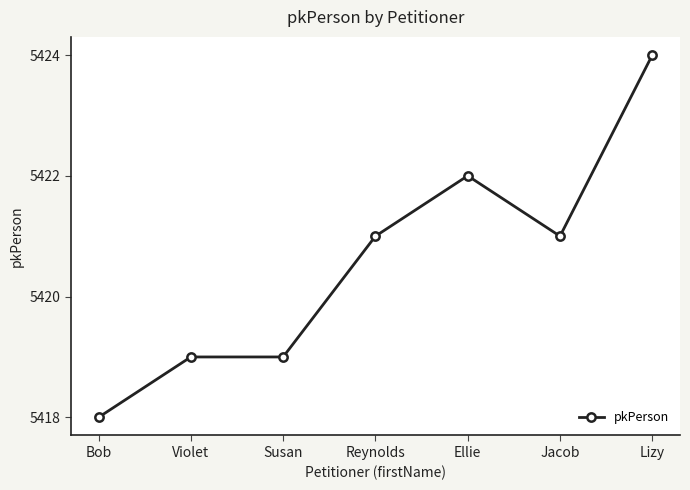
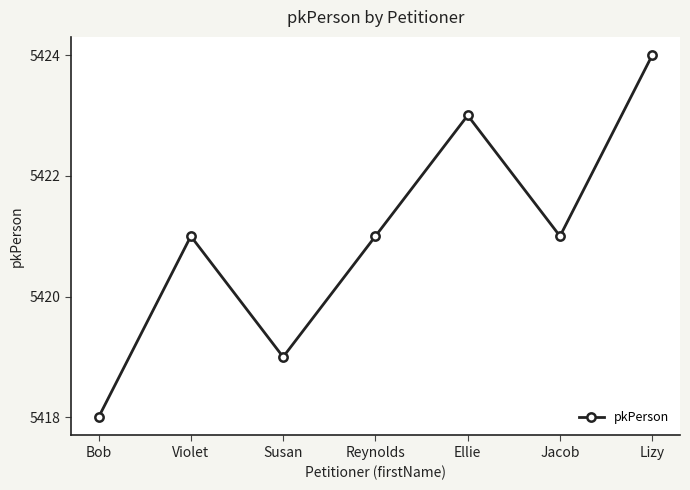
  {
    "Bob": 5418,
-   "Violet": 5419,
+   "Violet": 5421,
    "Susan": 5419,
    "Reynolds": 5421,
-   "Ellie": 5422,
+   "Ellie": 5423,
    "Jacob": 5421,
    "Lizy": 5424
  }
